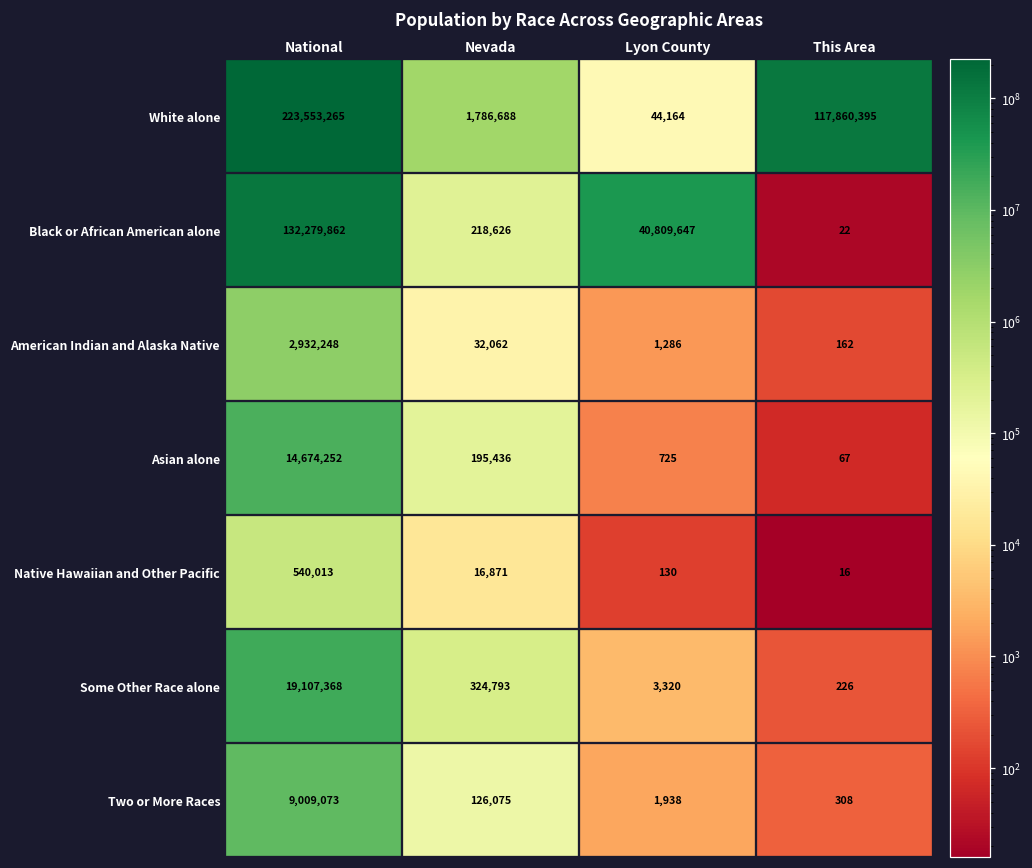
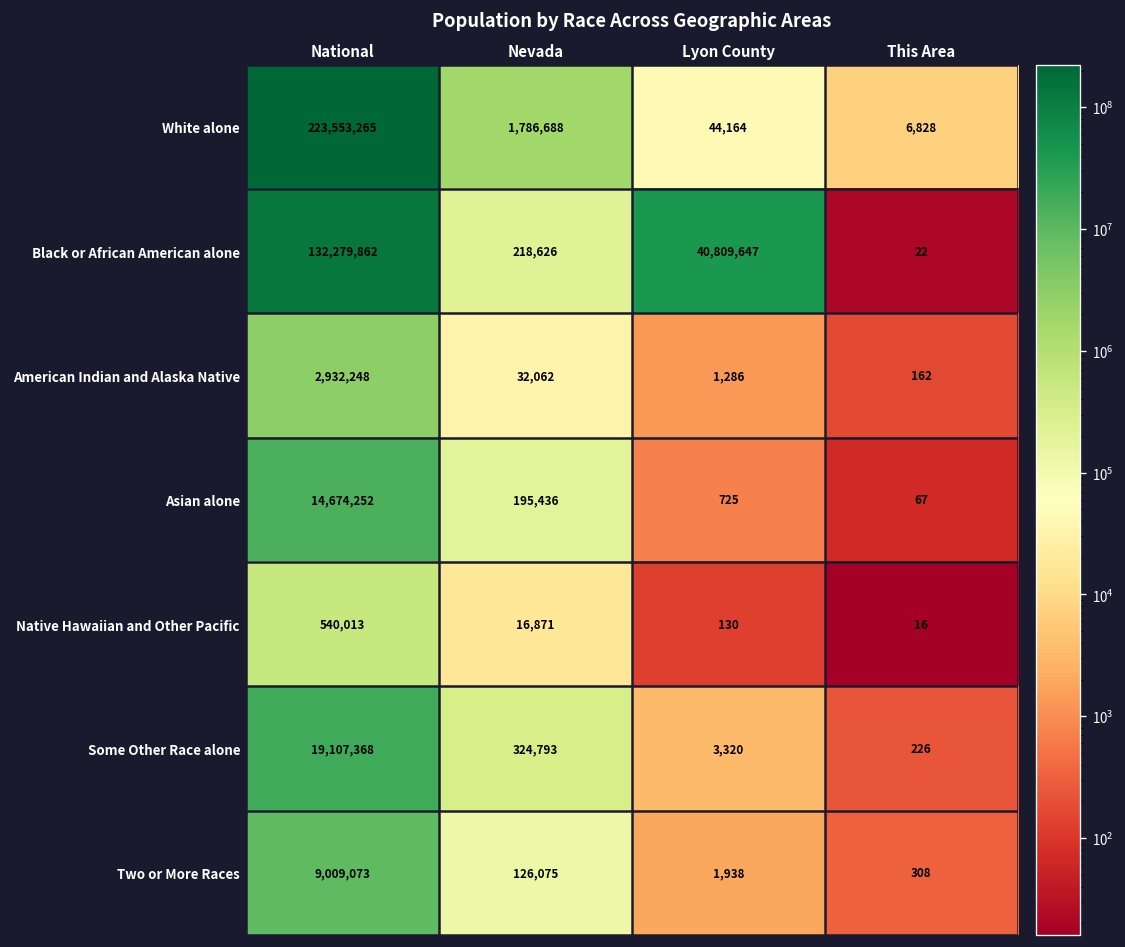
  {
    "White alone": {
      "National": "223,553,265",
      "Nevada": "1,786,688",
      "Lyon County": "44,164",
-     "This Area": "117,860,395"
+     "This Area": "6,828"
    },
    "Black or African American alone": {
      "National": "132,279,862",
      "Nevada": "218,626",
      "Lyon County": "40,809,647",
      "This Area": "22"
    },
    "American Indian and Alaska Native": {
      "National": "2,932,248",
      "Nevada": "32,062",
      "Lyon County": "1,286",
      "This Area": "162"
    },
    "Asian alone": {
      "National": "14,674,252",
      "Nevada": "195,436",
      "Lyon County": "725",
      "This Area": "67"
    },
    "Native Hawaiian and Other Pacific": {
      "National": "540,013",
      "Nevada": "16,871",
      "Lyon County": "130",
      "This Area": "16"
    },
    "Some Other Race alone": {
      "National": "19,107,368",
      "Nevada": "324,793",
      "Lyon County": "3,320",
      "This Area": "226"
    },
    "Two or More Races": {
      "National": "9,009,073",
      "Nevada": "126,075",
      "Lyon County": "1,938",
      "This Area": "308"
    }
  }
